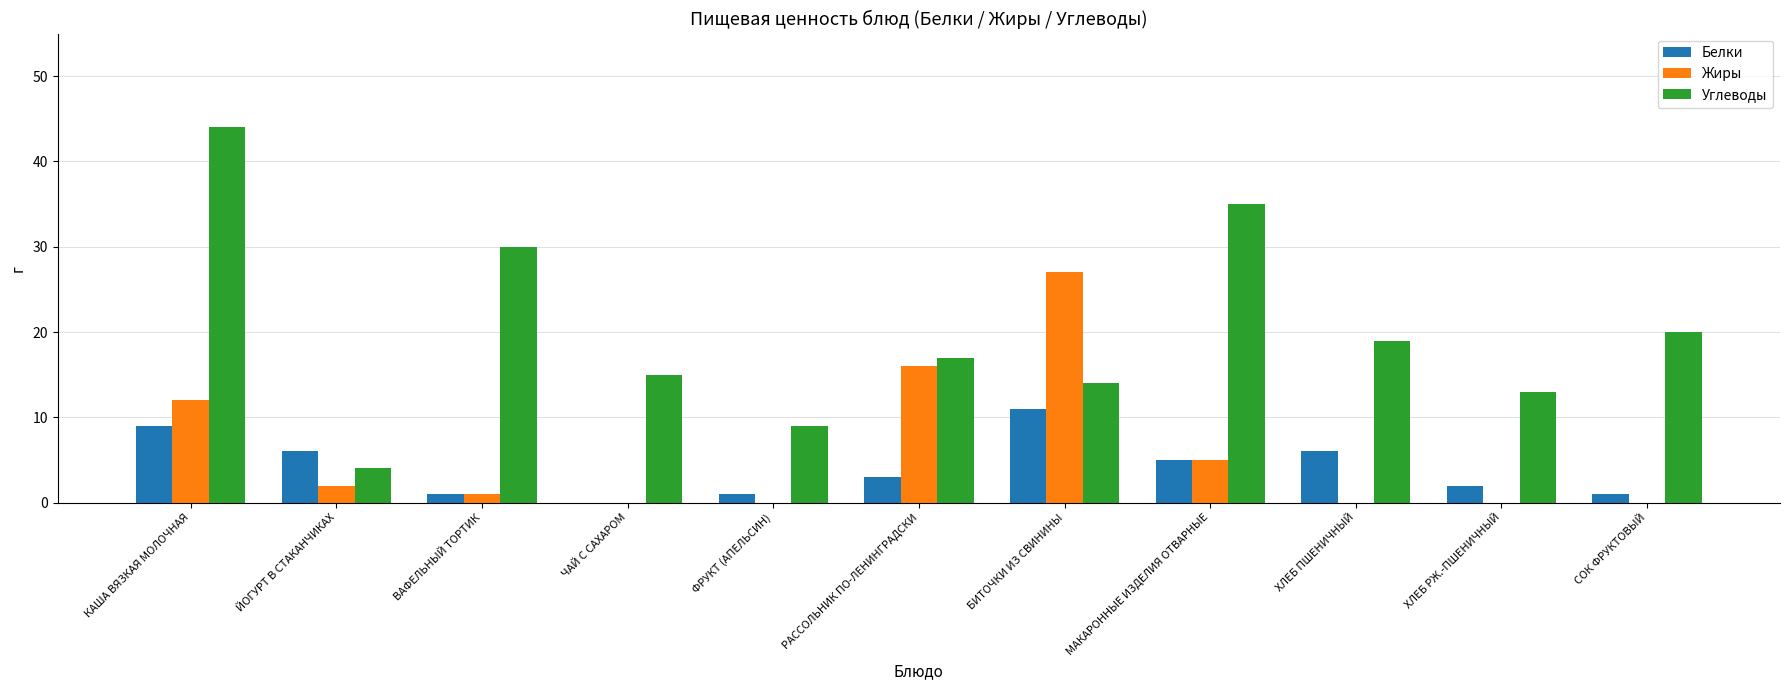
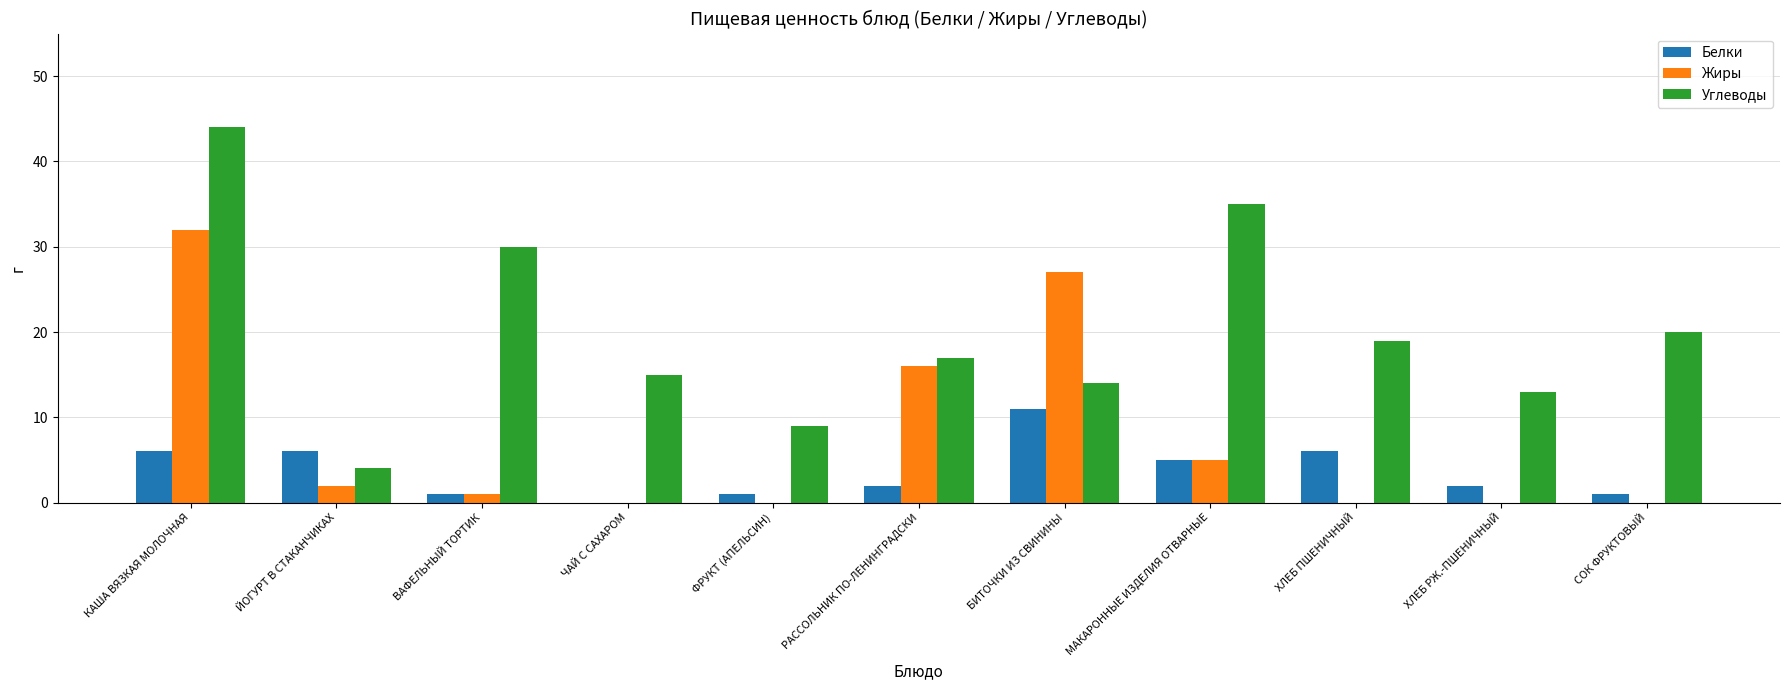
  {
    "Белки": {
-     "КАША ВЯЗКАЯ МОЛОЧНАЯ": 9,
+     "КАША ВЯЗКАЯ МОЛОЧНАЯ": 6,
      "ЙОГУРТ В СТАКАНЧИКАХ": 6,
      "ВАФЕЛЬНЫЙ ТОРТИК": 1,
      "ЧАЙ С САХАРОМ": 0,
      "ФРУКТ (АПЕЛЬСИН)": 1,
-     "РАССОЛЬНИК ПО-ЛЕНИНГРАДСКИ": 3,
+     "РАССОЛЬНИК ПО-ЛЕНИНГРАДСКИ": 2,
      "БИТОЧКИ ИЗ СВИНИНЫ": 11,
      "МАКАРОННЫЕ ИЗДЕЛИЯ ОТВАРНЫЕ": 5,
      "ХЛЕБ ПШЕНИЧНЫЙ": 6,
      "ХЛЕБ РЖ.-ПШЕНИЧНЫЙ": 2,
      "СОК ФРУКТОВЫЙ": 1
    },
    "Жиры": {
-     "КАША ВЯЗКАЯ МОЛОЧНАЯ": 12,
+     "КАША ВЯЗКАЯ МОЛОЧНАЯ": 32,
      "ЙОГУРТ В СТАКАНЧИКАХ": 2,
      "ВАФЕЛЬНЫЙ ТОРТИК": 1,
      "ЧАЙ С САХАРОМ": 0,
      "ФРУКТ (АПЕЛЬСИН)": 0,
      "РАССОЛЬНИК ПО-ЛЕНИНГРАДСКИ": 16,
      "БИТОЧКИ ИЗ СВИНИНЫ": 27,
      "МАКАРОННЫЕ ИЗДЕЛИЯ ОТВАРНЫЕ": 5,
      "ХЛЕБ ПШЕНИЧНЫЙ": 0,
      "ХЛЕБ РЖ.-ПШЕНИЧНЫЙ": 0,
      "СОК ФРУКТОВЫЙ": 0
    },
    "Углеводы": {
      "КАША ВЯЗКАЯ МОЛОЧНАЯ": 44,
      "ЙОГУРТ В СТАКАНЧИКАХ": 4,
      "ВАФЕЛЬНЫЙ ТОРТИК": 30,
      "ЧАЙ С САХАРОМ": 15,
      "ФРУКТ (АПЕЛЬСИН)": 9,
      "РАССОЛЬНИК ПО-ЛЕНИНГРАДСКИ": 17,
      "БИТОЧКИ ИЗ СВИНИНЫ": 14,
      "МАКАРОННЫЕ ИЗДЕЛИЯ ОТВАРНЫЕ": 35,
      "ХЛЕБ ПШЕНИЧНЫЙ": 19,
      "ХЛЕБ РЖ.-ПШЕНИЧНЫЙ": 13,
      "СОК ФРУКТОВЫЙ": 20
    }
  }
